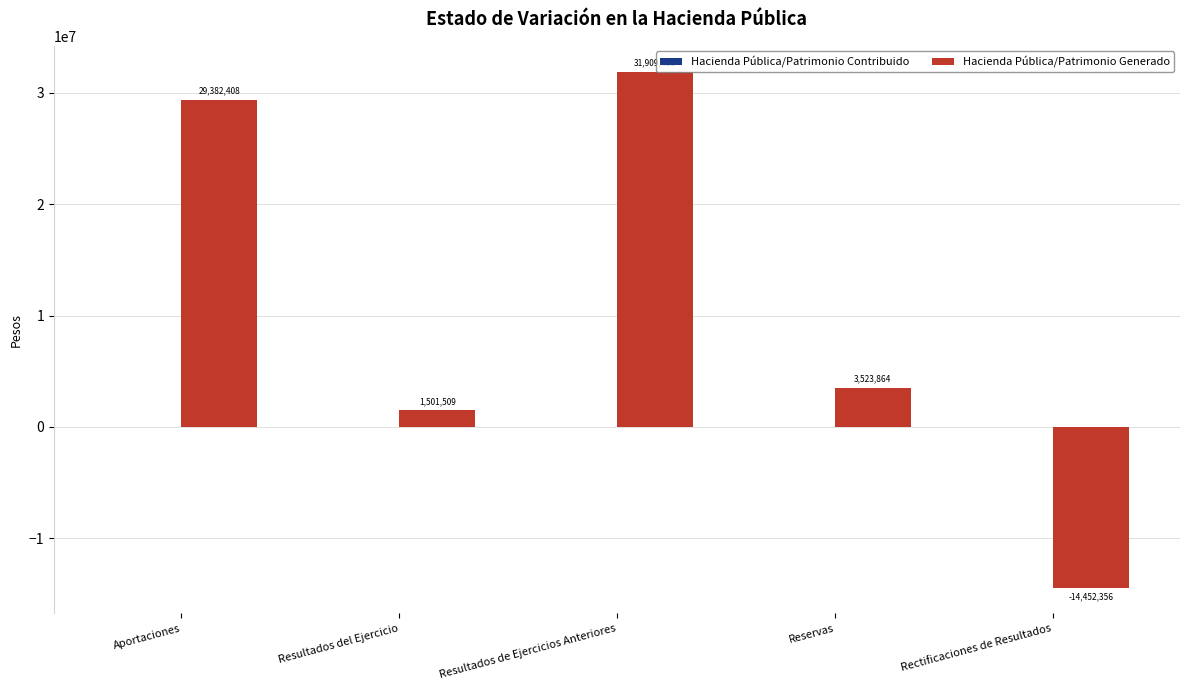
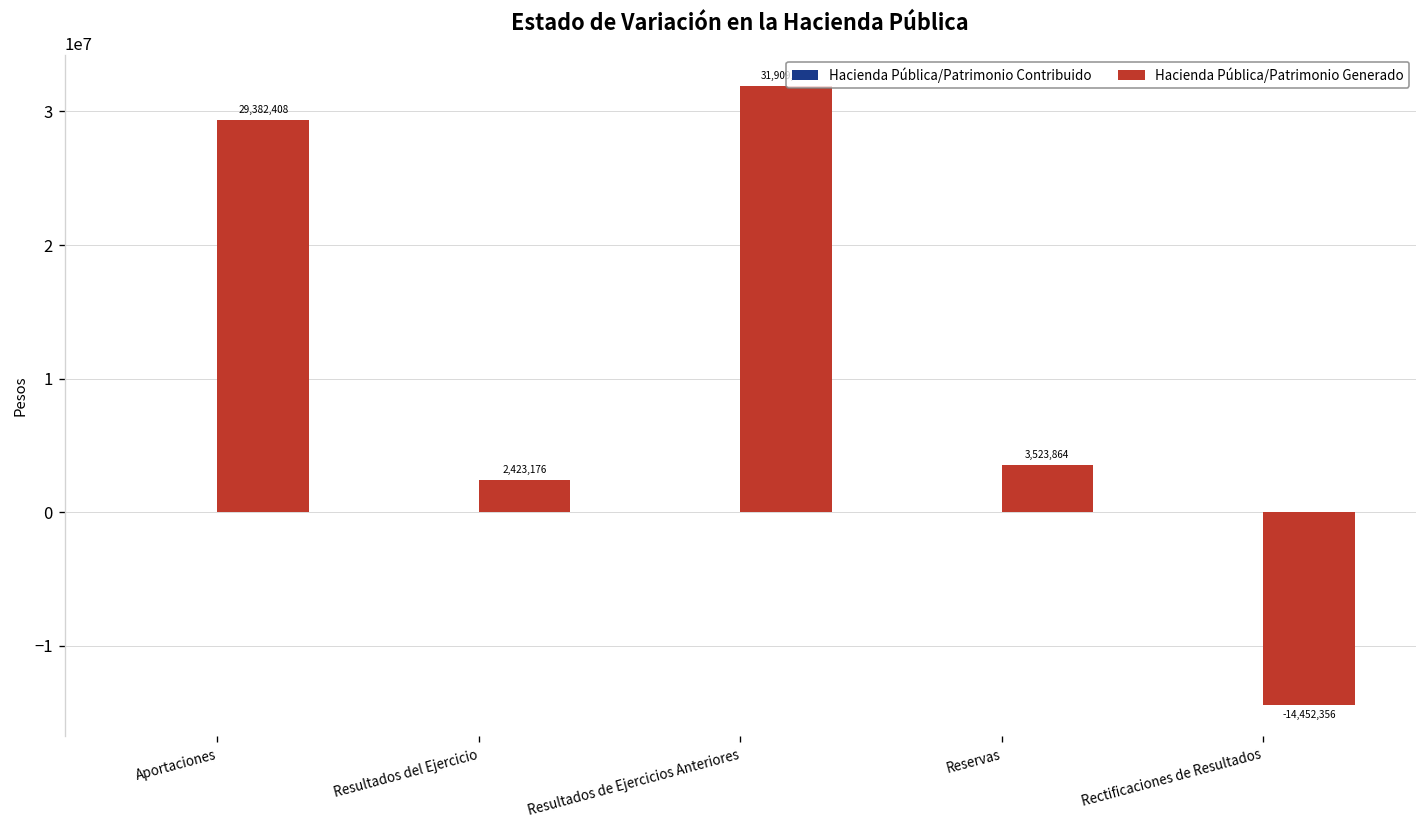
  {
    "Hacienda Pública/Patrimonio Contribuido": {
      "Aportaciones": "0",
      "Resultados del Ejercicio": "0",
      "Resultados de Ejercicios Anteriores": "0",
      "Reservas": "0",
      "Rectificaciones de Resultados": "0"
    },
    "Hacienda Pública/Patrimonio Generado": {
      "Aportaciones": "29,382,408",
-     "Resultados del Ejercicio": "1,501,509",
+     "Resultados del Ejercicio": "2,423,176",
      "Reservas": "3,523,864",
      "Rectificaciones de Resultados": "-14,452,356"
    }
  }
